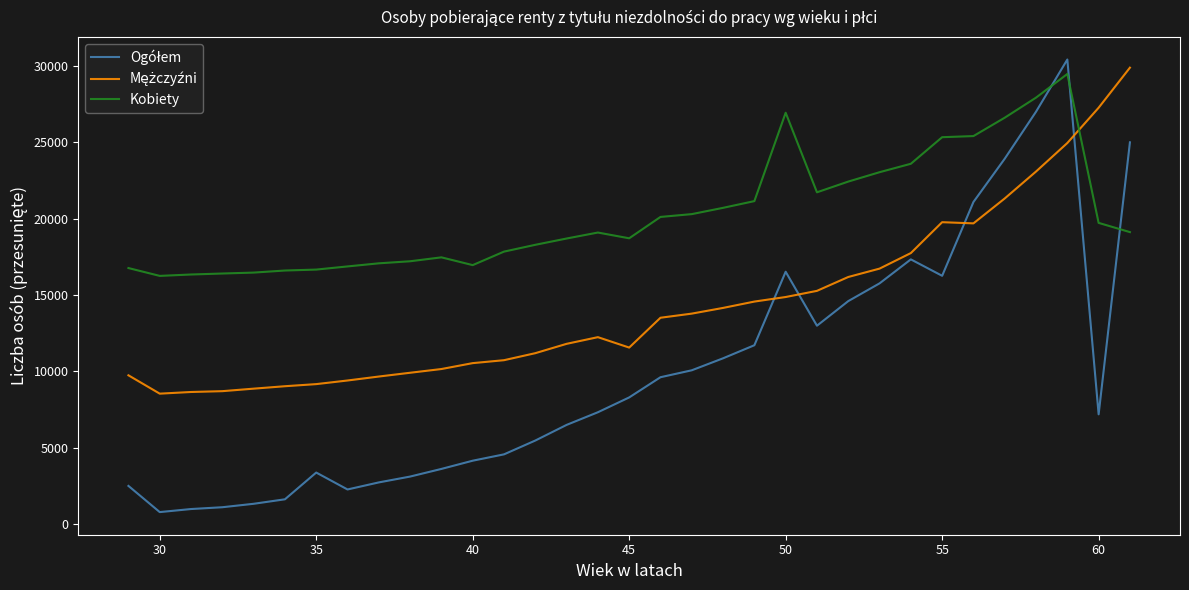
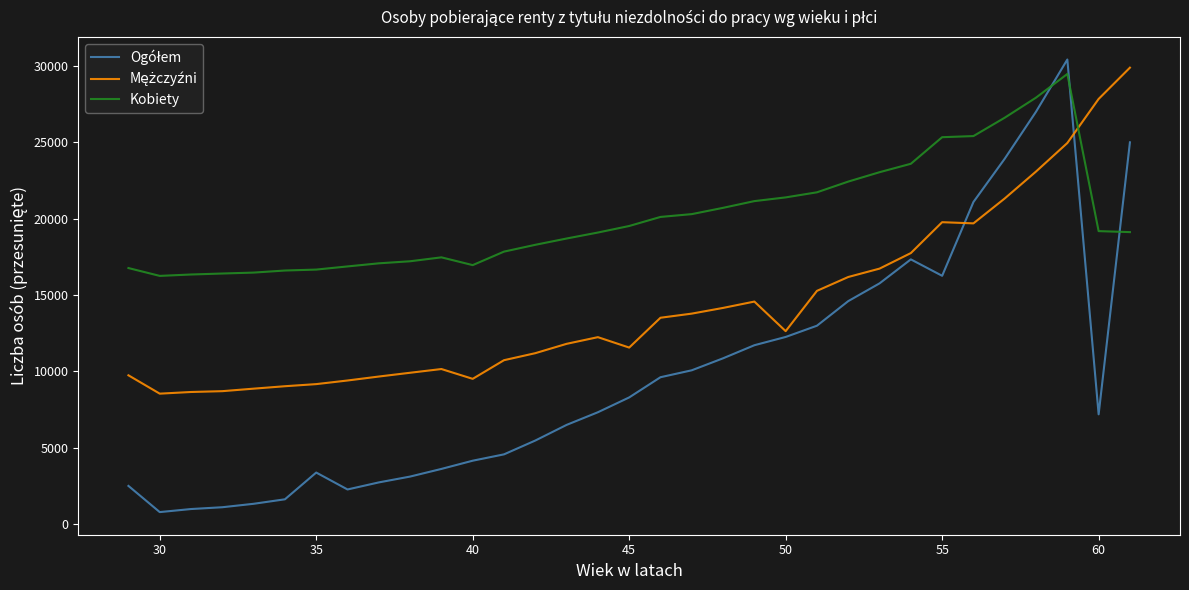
  {
    "Ogółem": {
      "30": 800,
      "35": 3400,
      "40": 4200,
      "45": 8300,
-     "50": 16500,
+     "50": 12300,
      "55": 16300,
      "60": 7200
    },
    "Mężczyźni": {
      "30": 8500,
      "35": 9200,
-     "40": 10500,
+     "40": 9500,
      "45": 11600,
-     "50": 14900,
+     "50": 12600,
      "55": 19800,
-     "60": 27300
+     "60": 27800
    },
    "Kobiety": {
      "30": 16300,
      "35": 16700,
      "40": 17000,
-     "45": 18700,
-     "50": 26900,
+     "45": 19500,
+     "50": 21400,
      "55": 25300,
-     "60": 19700
+     "60": 19200
    }
  }
